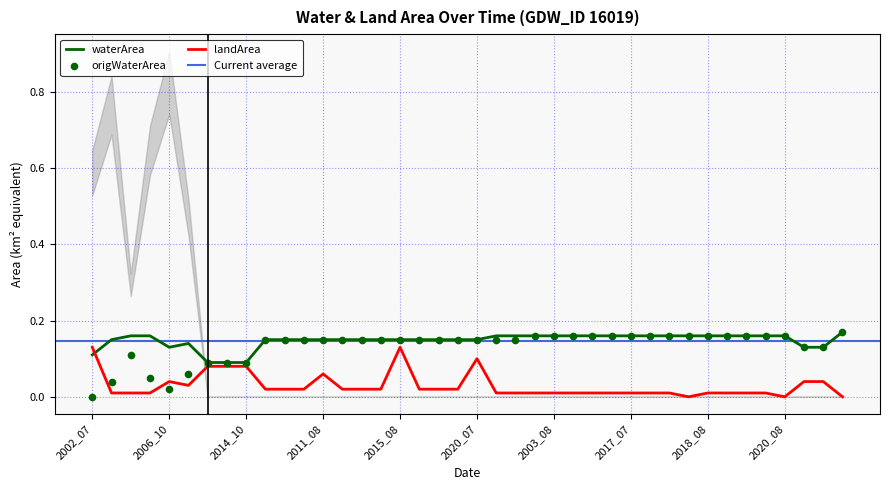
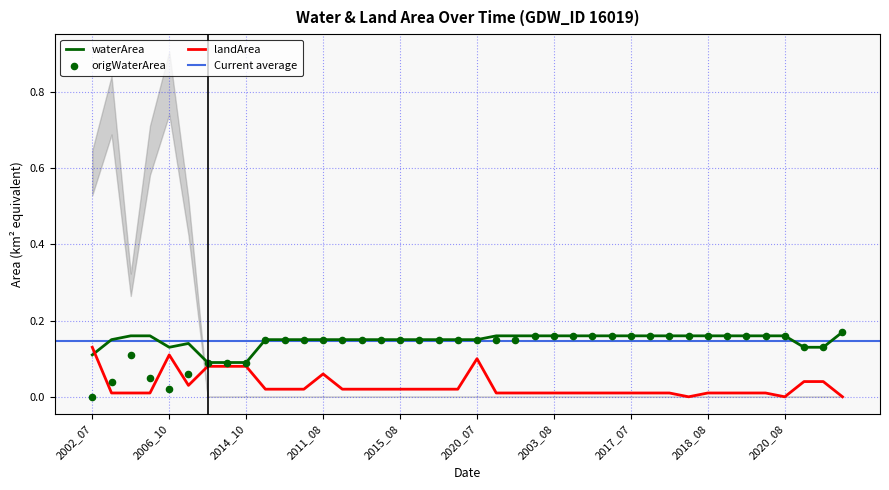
  {
    "landArea": {
      "2002_07": 0.13,
-     "2006_10": 0.04,
+     "2006_10": 0.11,
      "2014_10": 0.08,
      "2011_08": 0.06,
-     "2015_08": 0.13,
+     "2015_08": 0.02,
      "2020_07": 0.10,
      "2003_08": 0.01,
      "2017_07": 0.01,
      "2018_08": 0.01
    }
  }
